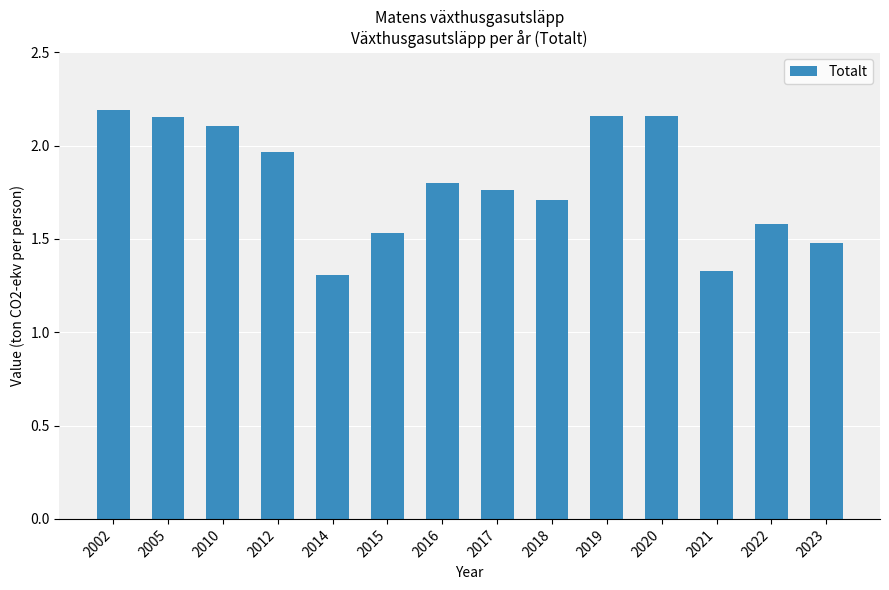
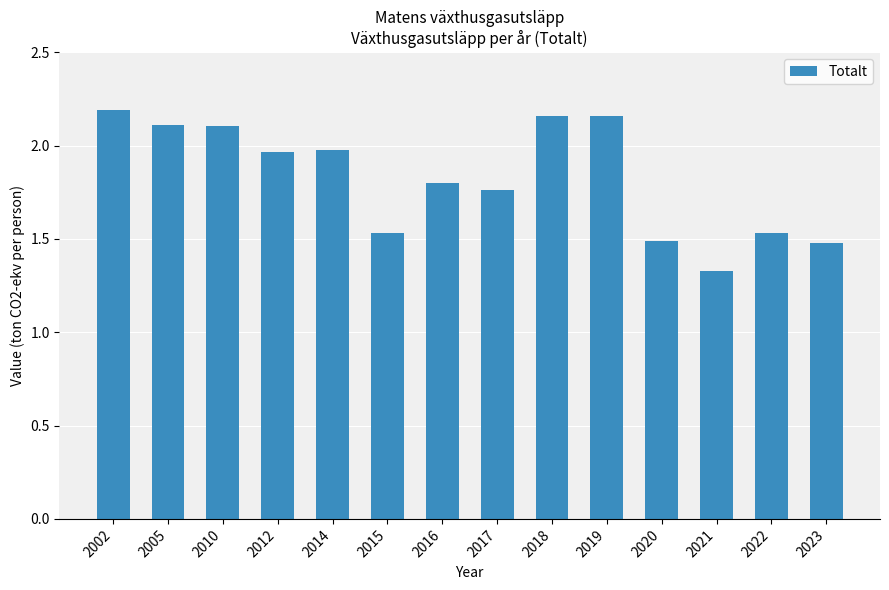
  {
    "2002": 2.19,
-   "2005": 2.15,
+   "2005": 2.11,
    "2010": 2.11,
    "2012": 1.96,
-   "2014": 1.31,
+   "2014": 1.98,
    "2015": 1.53,
    "2016": 1.80,
    "2017": 1.76,
-   "2018": 1.71,
+   "2018": 2.16,
    "2019": 2.16,
-   "2020": 2.16,
+   "2020": 1.49,
    "2021": 1.33,
-   "2022": 1.58,
+   "2022": 1.53,
    "2023": 1.48
  }
